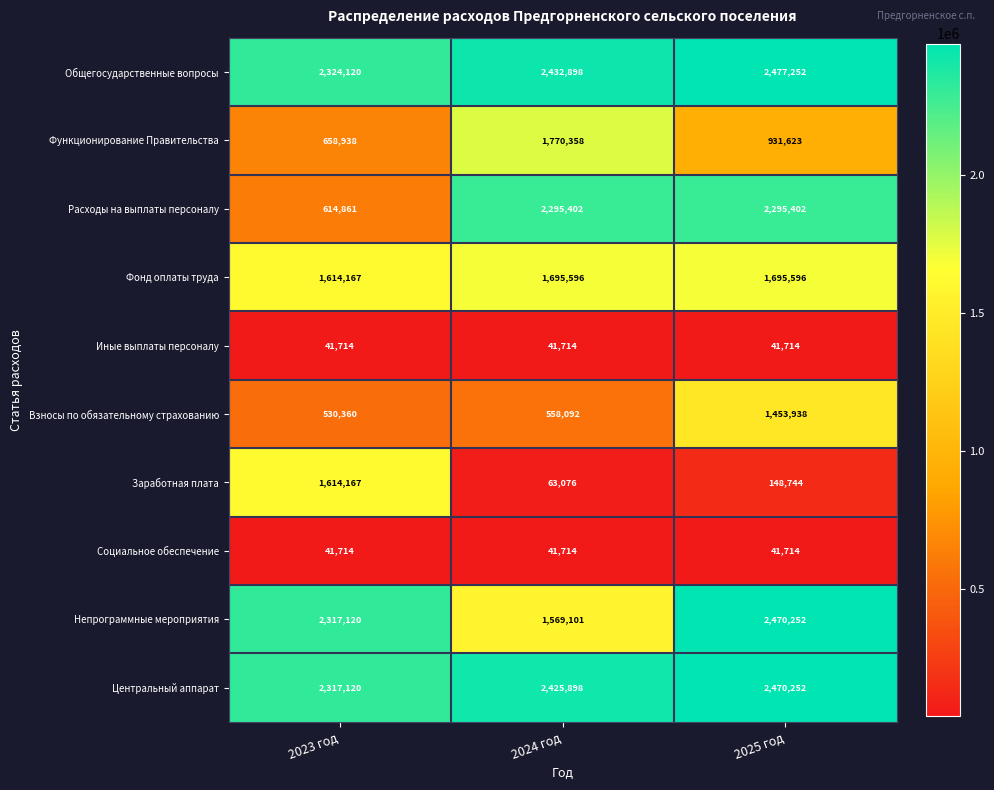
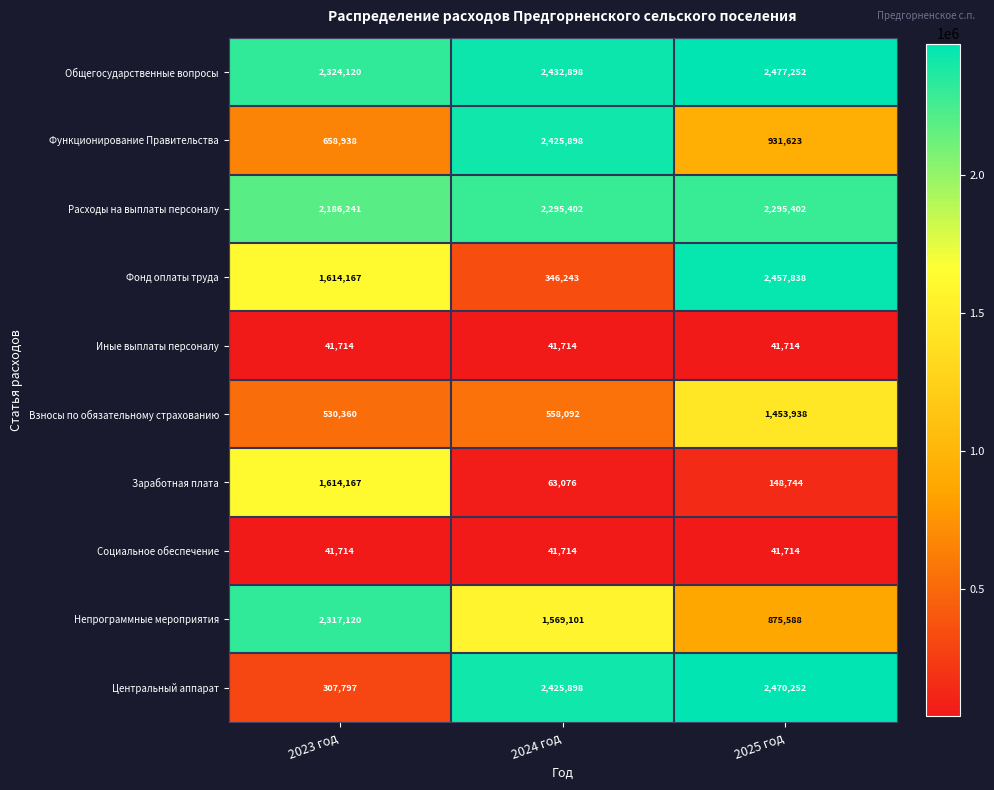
  {
    "Общегосударственные вопросы": {
      "2023 год": "2,324,120",
      "2024 год": "2,432,898",
      "2025 год": "2,477,252"
    },
    "Функционирование Правительства": {
      "2023 год": "658,938",
-     "2024 год": "1,770,358",
+     "2024 год": "2,425,898",
      "2025 год": "931,623"
    },
    "Расходы на выплаты персоналу": {
-     "2023 год": "614,861",
+     "2023 год": "2,186,241",
      "2024 год": "2,295,402",
      "2025 год": "2,295,402"
    },
    "Фонд оплаты труда": {
      "2023 год": "1,614,167",
-     "2024 год": "1,695,596",
-     "2025 год": "1,695,596"
+     "2024 год": "346,243",
+     "2025 год": "2,457,838"
    },
    "Иные выплаты персоналу": {
      "2023 год": "41,714",
      "2024 год": "41,714",
      "2025 год": "41,714"
    },
    "Взносы по обязательному страхованию": {
      "2023 год": "530,360",
      "2024 год": "558,092",
      "2025 год": "1,453,938"
    },
    "Заработная плата": {
      "2023 год": "1,614,167",
      "2024 год": "63,076",
      "2025 год": "148,744"
    },
    "Социальное обеспечение": {
      "2023 год": "41,714",
      "2024 год": "41,714",
      "2025 год": "41,714"
    },
    "Непрограммные мероприятия": {
      "2023 год": "2,317,120",
      "2024 год": "1,569,101",
-     "2025 год": "2,470,252"
+     "2025 год": "875,588"
    },
    "Центральный аппарат": {
-     "2023 год": "2,317,120",
+     "2023 год": "307,797",
      "2024 год": "2,425,898",
      "2025 год": "2,470,252"
    }
  }
